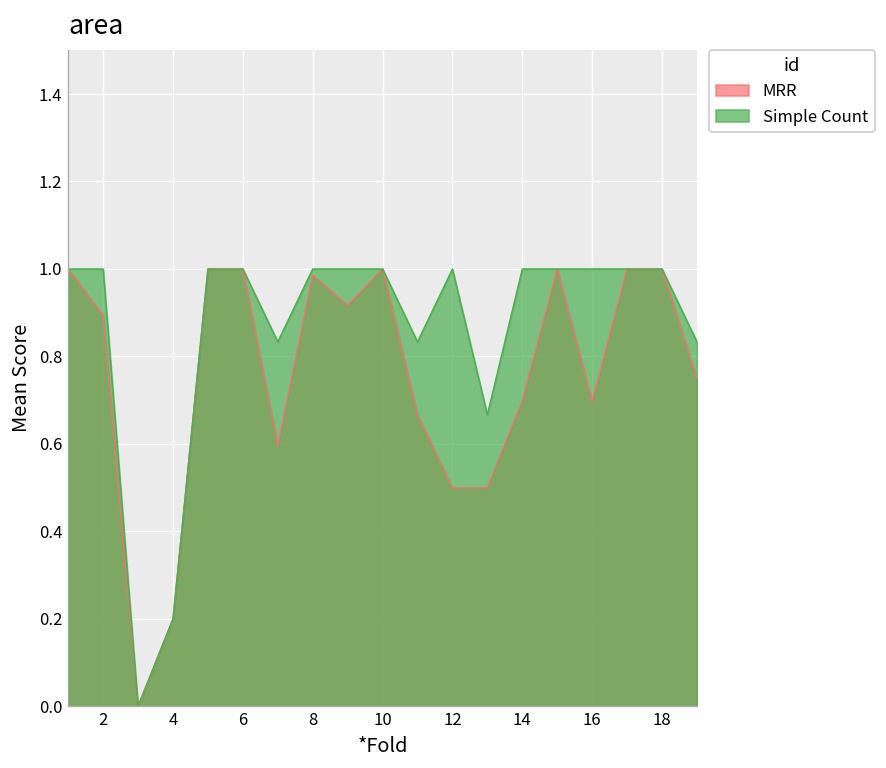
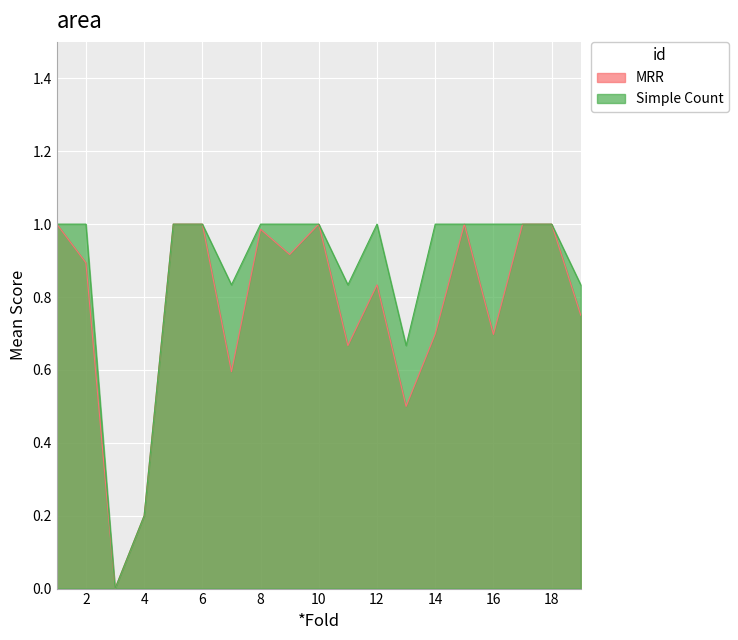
  {
    "MRR": {
      "2": 0.89,
      "8": 0.99,
-     "12": 0.50,
+     "12": 0.83,
      "14": 0.70,
      "16": 0.70
    },
    "Simple Count": {
      "2": 1.00,
      "8": 1.00,
      "12": 1.00,
      "14": 1.00,
      "16": 1.00
    }
  }
